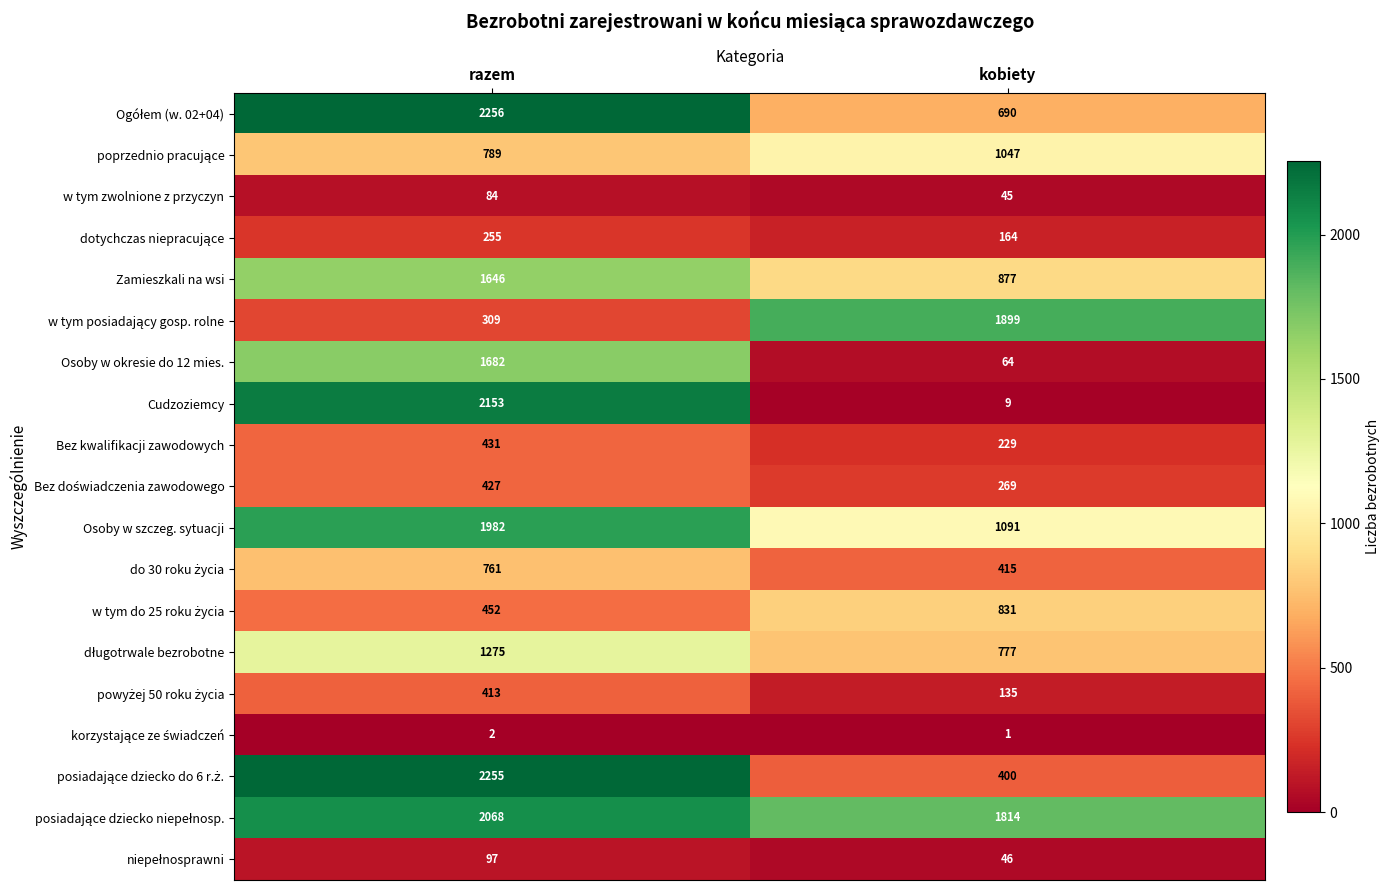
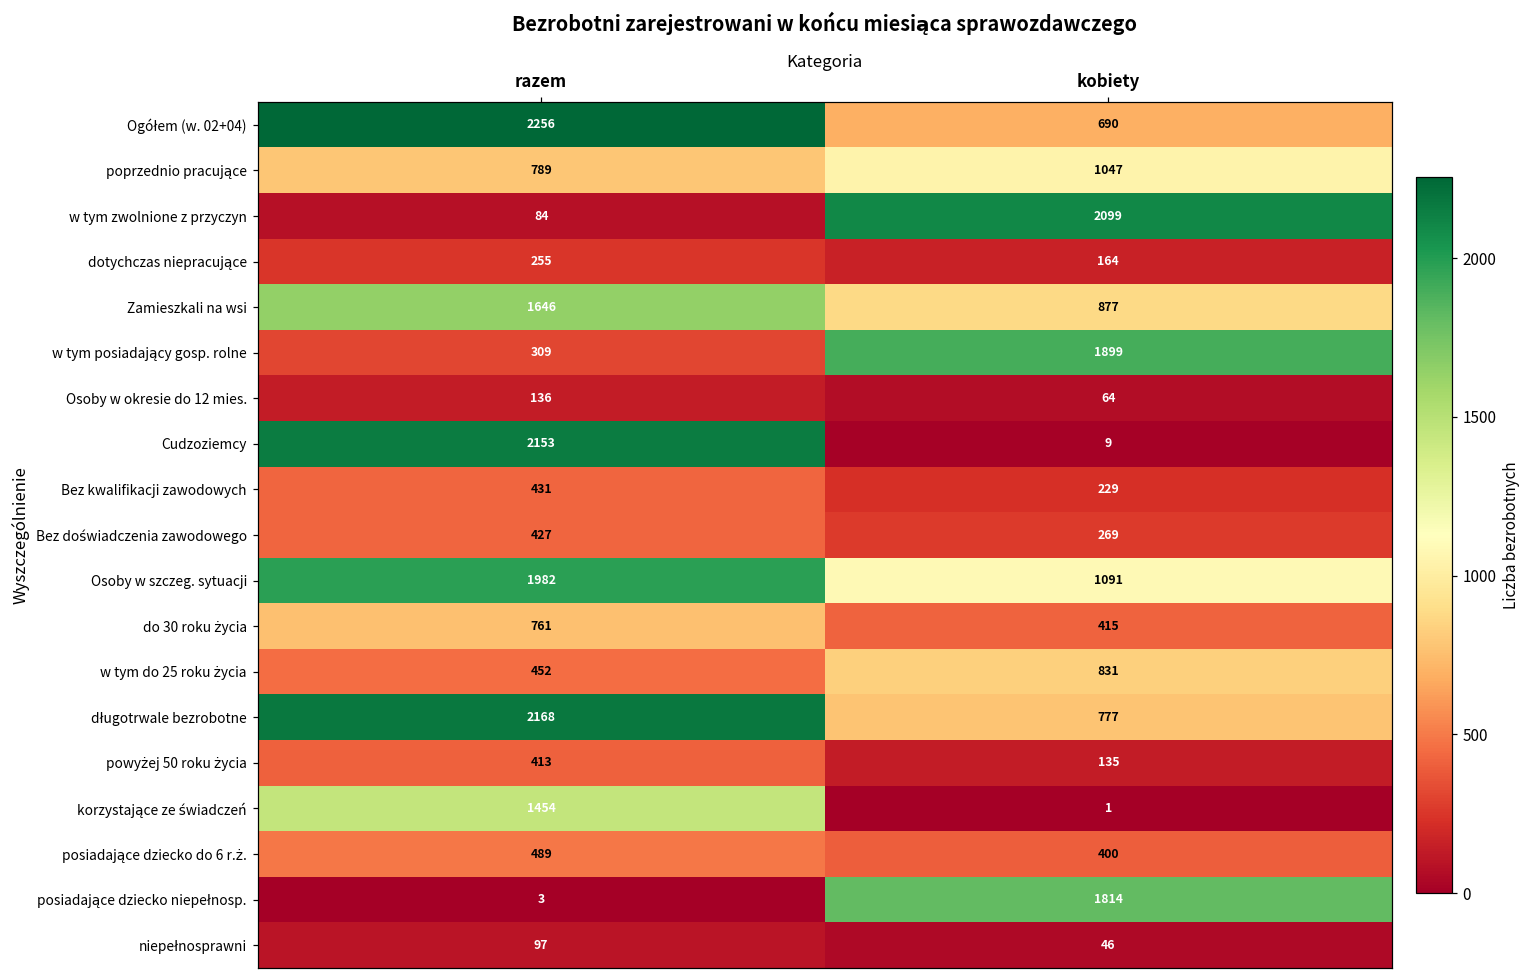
  {
    "Ogółem (w. 02+04)": {
      "razem": 2256,
      "kobiety": 690
    },
    "poprzednio pracujące": {
      "razem": 789,
      "kobiety": 1047
    },
    "w tym zwolnione z przyczyn": {
      "razem": 84,
-     "kobiety": 45
+     "kobiety": 2099
    },
    "dotychczas niepracujące": {
      "razem": 255,
      "kobiety": 164
    },
    "Zamieszkali na wsi": {
      "razem": 1646,
      "kobiety": 877
    },
    "w tym posiadający gosp. rolne": {
      "razem": 309,
      "kobiety": 1899
    },
    "Osoby w okresie do 12 mies.": {
-     "razem": 1682,
+     "razem": 136,
      "kobiety": 64
    },
    "Cudzoziemcy": {
      "razem": 2153,
      "kobiety": 9
    },
    "Bez kwalifikacji zawodowych": {
      "razem": 431,
      "kobiety": 229
    },
    "Bez doświadczenia zawodowego": {
      "razem": 427,
      "kobiety": 269
    },
    "Osoby w szczeg. sytuacji": {
      "razem": 1982,
      "kobiety": 1091
    },
    "do 30 roku życia": {
      "razem": 761,
      "kobiety": 415
    },
    "w tym do 25 roku życia": {
      "razem": 452,
      "kobiety": 831
    },
    "długotrwale bezrobotne": {
-     "razem": 1275,
+     "razem": 2168,
      "kobiety": 777
    },
    "powyżej 50 roku życia": {
      "razem": 413,
      "kobiety": 135
    },
    "korzystające ze świadczeń": {
-     "razem": 2,
+     "razem": 1454,
      "kobiety": 1
    },
    "posiadające dziecko do 6 r.ż.": {
-     "razem": 2255,
+     "razem": 489,
      "kobiety": 400
    },
    "posiadające dziecko niepełnosp.": {
-     "razem": 2068,
+     "razem": 3,
      "kobiety": 1814
    },
    "niepełnosprawni": {
      "razem": 97,
      "kobiety": 46
    }
  }
